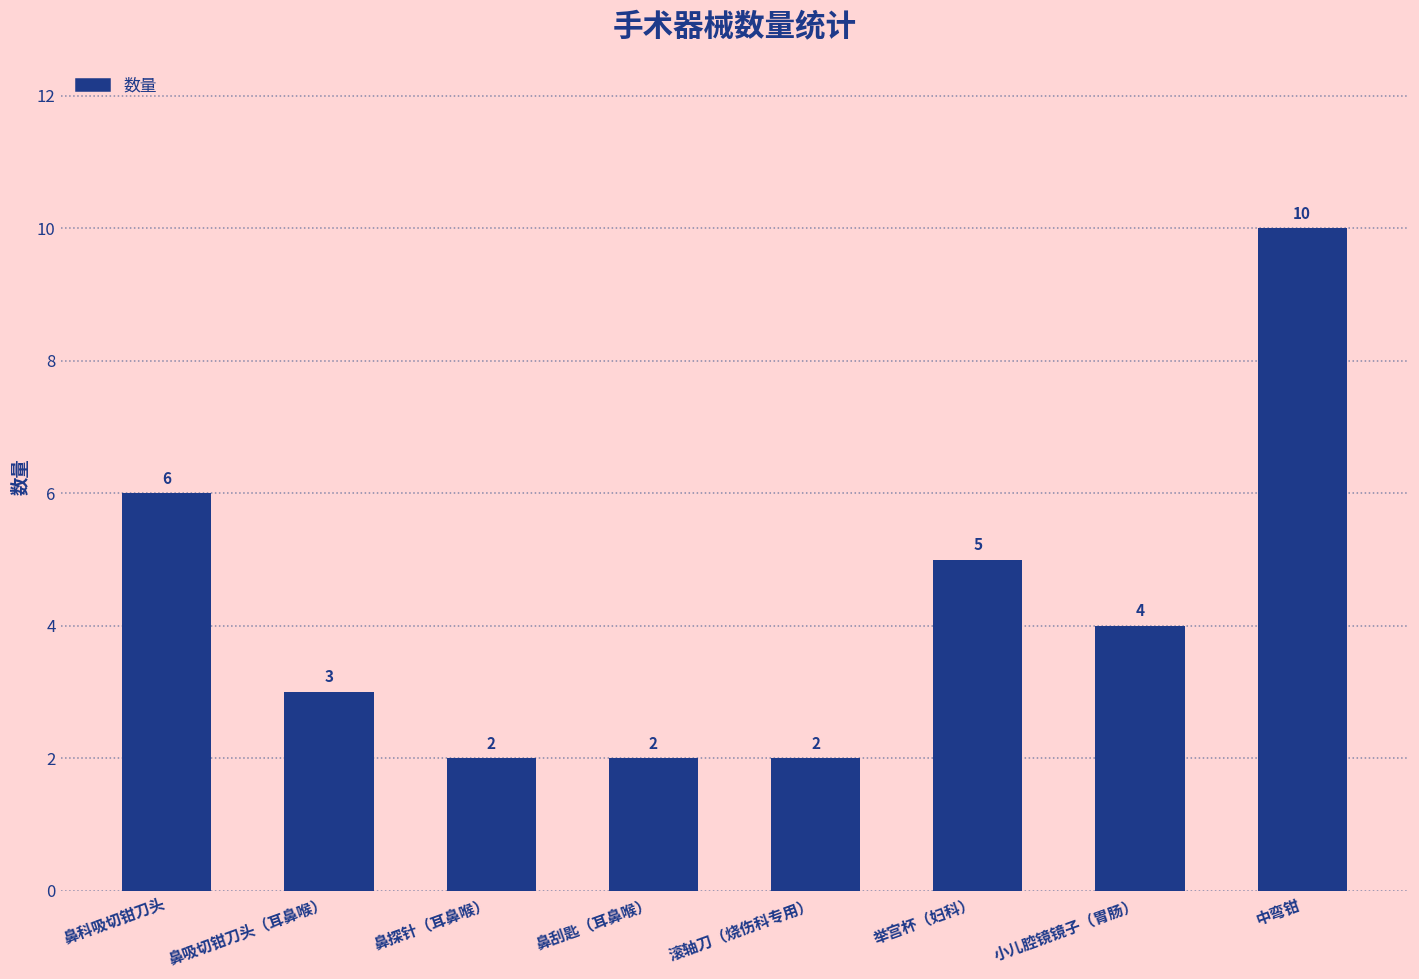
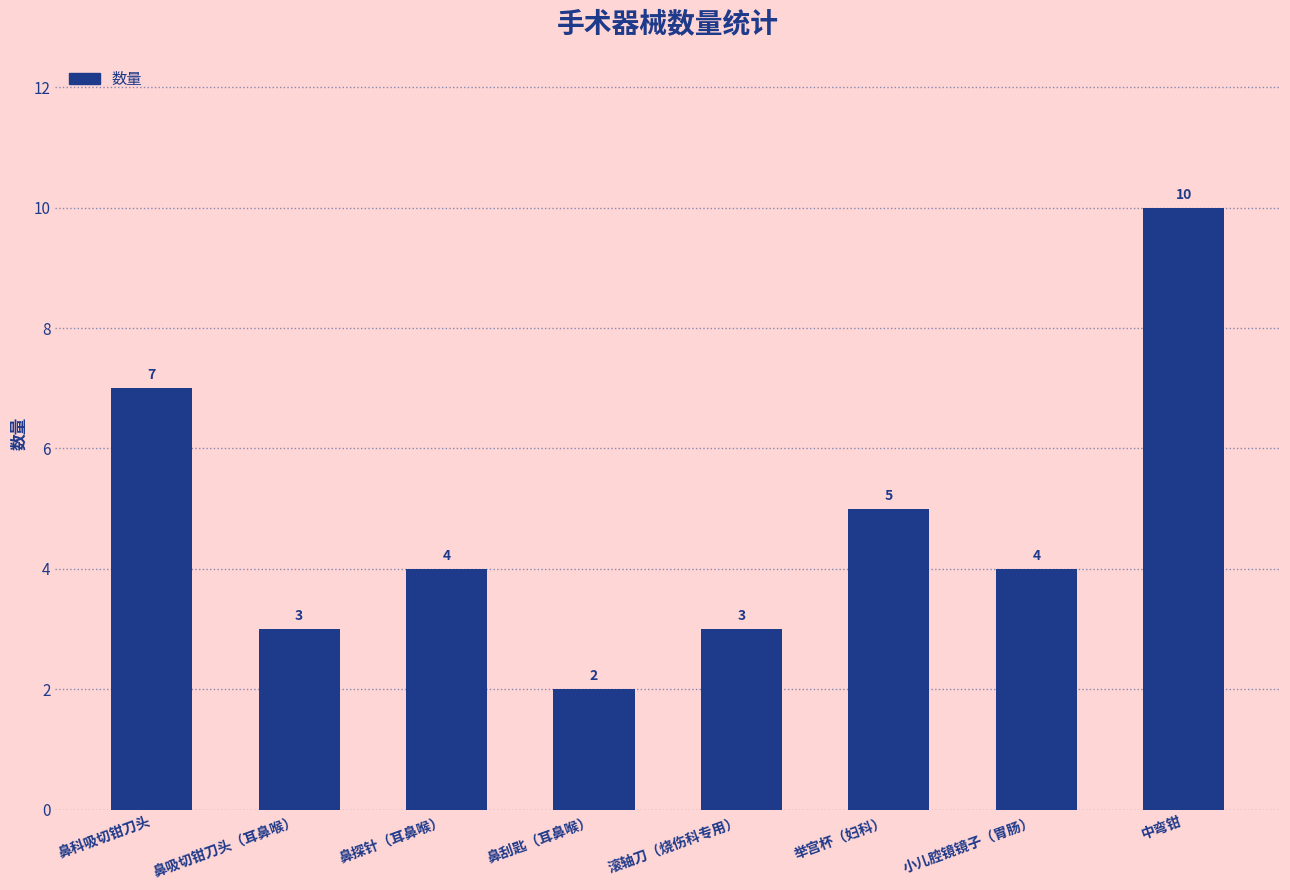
  {
-   "鼻科吸切钳刀头": 6,
+   "鼻科吸切钳刀头": 7,
    "鼻吸切钳刀头（耳鼻喉）": 3,
-   "鼻探针（耳鼻喉）": 2,
+   "鼻探针（耳鼻喉）": 4,
    "鼻刮匙（耳鼻喉）": 2,
-   "滚轴刀（烧伤科专用）": 2,
+   "滚轴刀（烧伤科专用）": 3,
    "举宫杯（妇科）": 5,
    "小儿腔镜镜子（胃肠）": 4,
    "中弯钳": 10
  }
